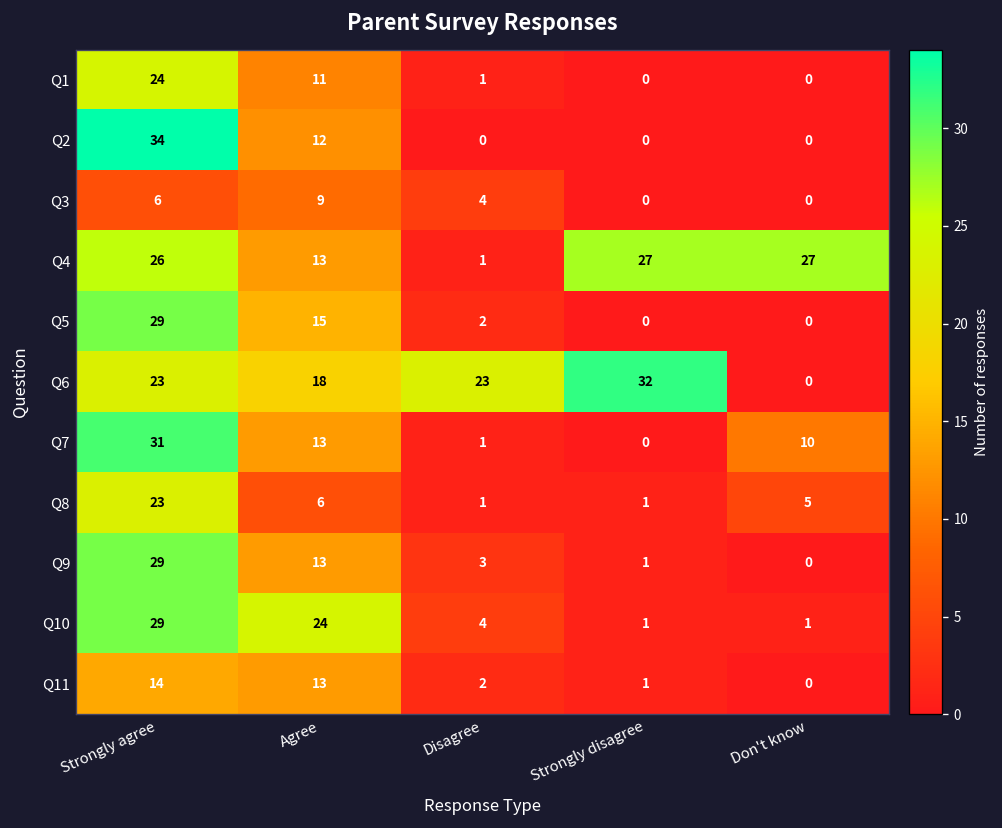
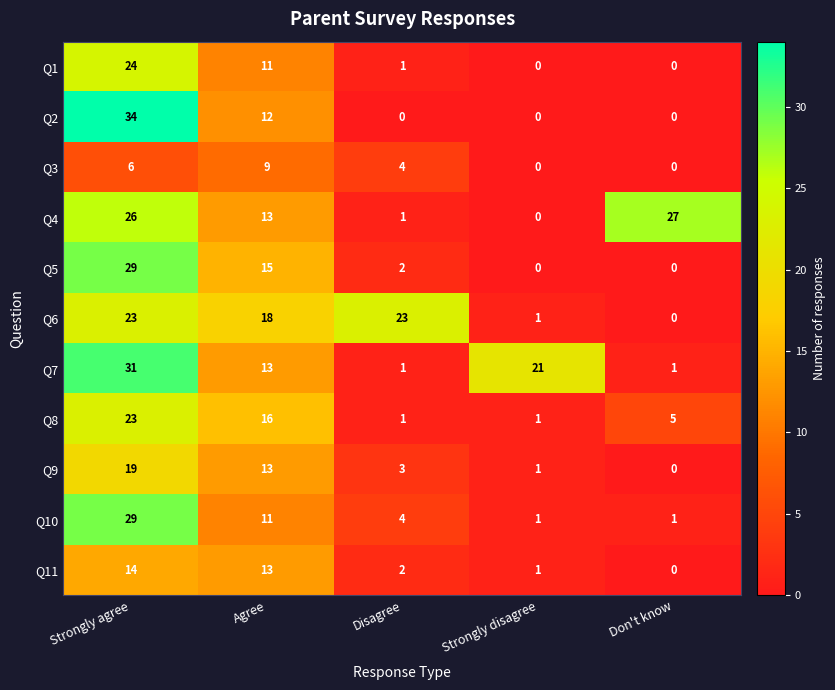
  {
    "Q1": {
      "Strongly agree": 24,
      "Agree": 11,
      "Disagree": 1,
      "Strongly disagree": 0,
      "Don't know": 0
    },
    "Q2": {
      "Strongly agree": 34,
      "Agree": 12,
      "Disagree": 0,
      "Strongly disagree": 0,
      "Don't know": 0
    },
    "Q3": {
      "Strongly agree": 6,
      "Agree": 9,
      "Disagree": 4,
      "Strongly disagree": 0,
      "Don't know": 0
    },
    "Q4": {
      "Strongly agree": 26,
      "Agree": 13,
      "Disagree": 1,
-     "Strongly disagree": 27,
+     "Strongly disagree": 0,
      "Don't know": 27
    },
    "Q5": {
      "Strongly agree": 29,
      "Agree": 15,
      "Disagree": 2,
      "Strongly disagree": 0,
      "Don't know": 0
    },
    "Q6": {
      "Strongly agree": 23,
      "Agree": 18,
      "Disagree": 23,
-     "Strongly disagree": 32,
+     "Strongly disagree": 1,
      "Don't know": 0
    },
    "Q7": {
      "Strongly agree": 31,
      "Agree": 13,
      "Disagree": 1,
-     "Strongly disagree": 0,
-     "Don't know": 10
+     "Strongly disagree": 21,
+     "Don't know": 1
    },
    "Q8": {
      "Strongly agree": 23,
-     "Agree": 6,
+     "Agree": 16,
      "Disagree": 1,
      "Strongly disagree": 1,
      "Don't know": 5
    },
    "Q9": {
-     "Strongly agree": 29,
+     "Strongly agree": 19,
      "Agree": 13,
      "Disagree": 3,
      "Strongly disagree": 1,
      "Don't know": 0
    },
    "Q10": {
      "Strongly agree": 29,
-     "Agree": 24,
+     "Agree": 11,
      "Disagree": 4,
      "Strongly disagree": 1,
      "Don't know": 1
    },
    "Q11": {
      "Strongly agree": 14,
      "Agree": 13,
      "Disagree": 2,
      "Strongly disagree": 1,
      "Don't know": 0
    }
  }
